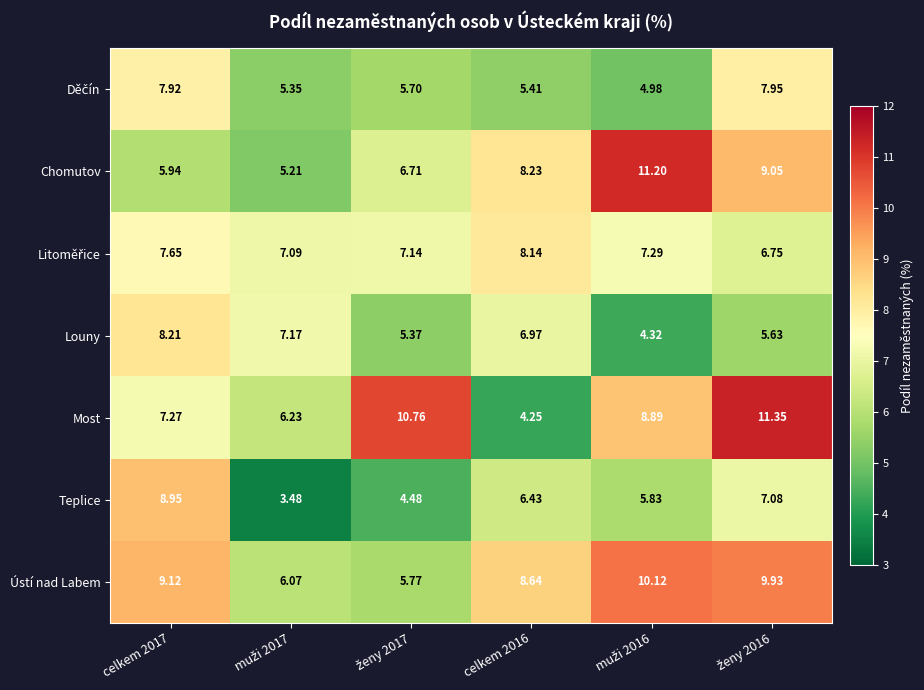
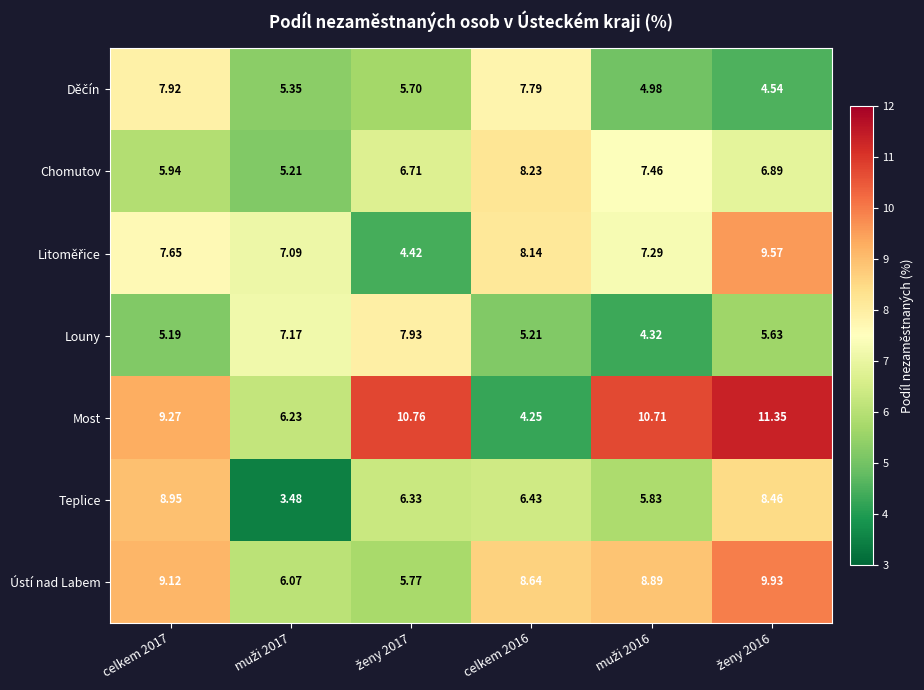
  {
    "Děčín": {
      "celkem 2017": 7.92,
      "muži 2017": 5.35,
      "ženy 2017": 5.70,
-     "celkem 2016": 5.41,
+     "celkem 2016": 7.79,
      "muži 2016": 4.98,
-     "ženy 2016": 7.95
+     "ženy 2016": 4.54
    },
    "Chomutov": {
      "celkem 2017": 5.94,
      "muži 2017": 5.21,
      "ženy 2017": 6.71,
      "celkem 2016": 8.23,
-     "muži 2016": 11.20,
-     "ženy 2016": 9.05
+     "muži 2016": 7.46,
+     "ženy 2016": 6.89
    },
    "Litoměřice": {
      "celkem 2017": 7.65,
      "muži 2017": 7.09,
-     "ženy 2017": 7.14,
+     "ženy 2017": 4.42,
      "celkem 2016": 8.14,
      "muži 2016": 7.29,
-     "ženy 2016": 6.75
+     "ženy 2016": 9.57
    },
    "Louny": {
-     "celkem 2017": 8.21,
+     "celkem 2017": 5.19,
      "muži 2017": 7.17,
-     "ženy 2017": 5.37,
-     "celkem 2016": 6.97,
+     "ženy 2017": 7.93,
+     "celkem 2016": 5.21,
      "muži 2016": 4.32,
      "ženy 2016": 5.63
    },
    "Most": {
-     "celkem 2017": 7.27,
+     "celkem 2017": 9.27,
      "muži 2017": 6.23,
      "ženy 2017": 10.76,
      "celkem 2016": 4.25,
-     "muži 2016": 8.89,
+     "muži 2016": 10.71,
      "ženy 2016": 11.35
    },
    "Teplice": {
      "celkem 2017": 8.95,
      "muži 2017": 3.48,
-     "ženy 2017": 4.48,
+     "ženy 2017": 6.33,
      "celkem 2016": 6.43,
      "muži 2016": 5.83,
-     "ženy 2016": 7.08
+     "ženy 2016": 8.46
    },
    "Ústí nad Labem": {
      "celkem 2017": 9.12,
      "muži 2017": 6.07,
      "ženy 2017": 5.77,
      "celkem 2016": 8.64,
-     "muži 2016": 10.12,
+     "muži 2016": 8.89,
      "ženy 2016": 9.93
    }
  }
